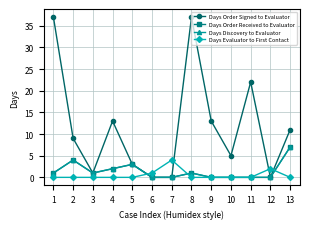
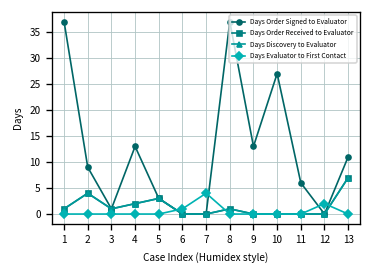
  {
    "Days Order Signed to Evaluator": {
      "1": 37,
      "2": 9,
      "4": 13,
      "9": 13,
-     "10": 5,
-     "11": 22,
+     "10": 27,
+     "11": 6,
      "13": 11
    }
  }
